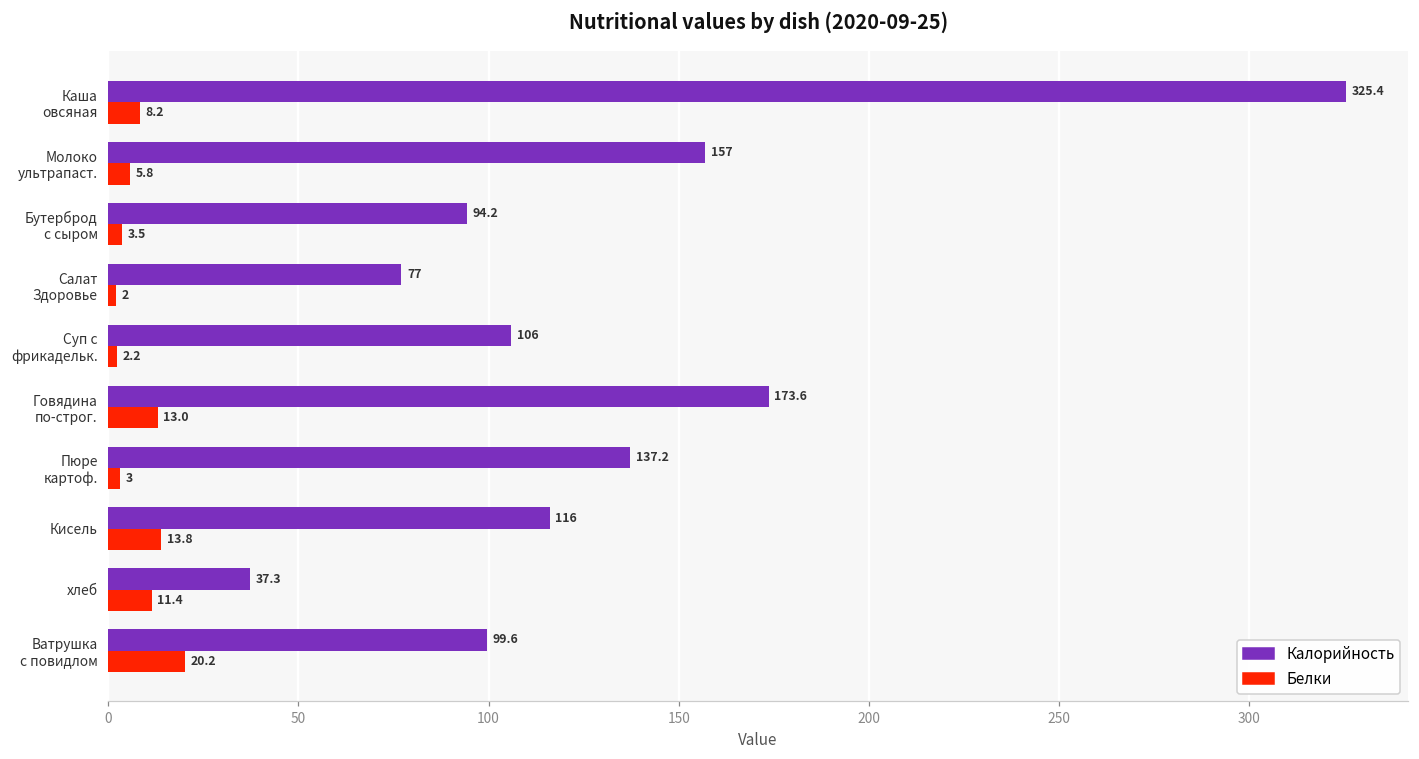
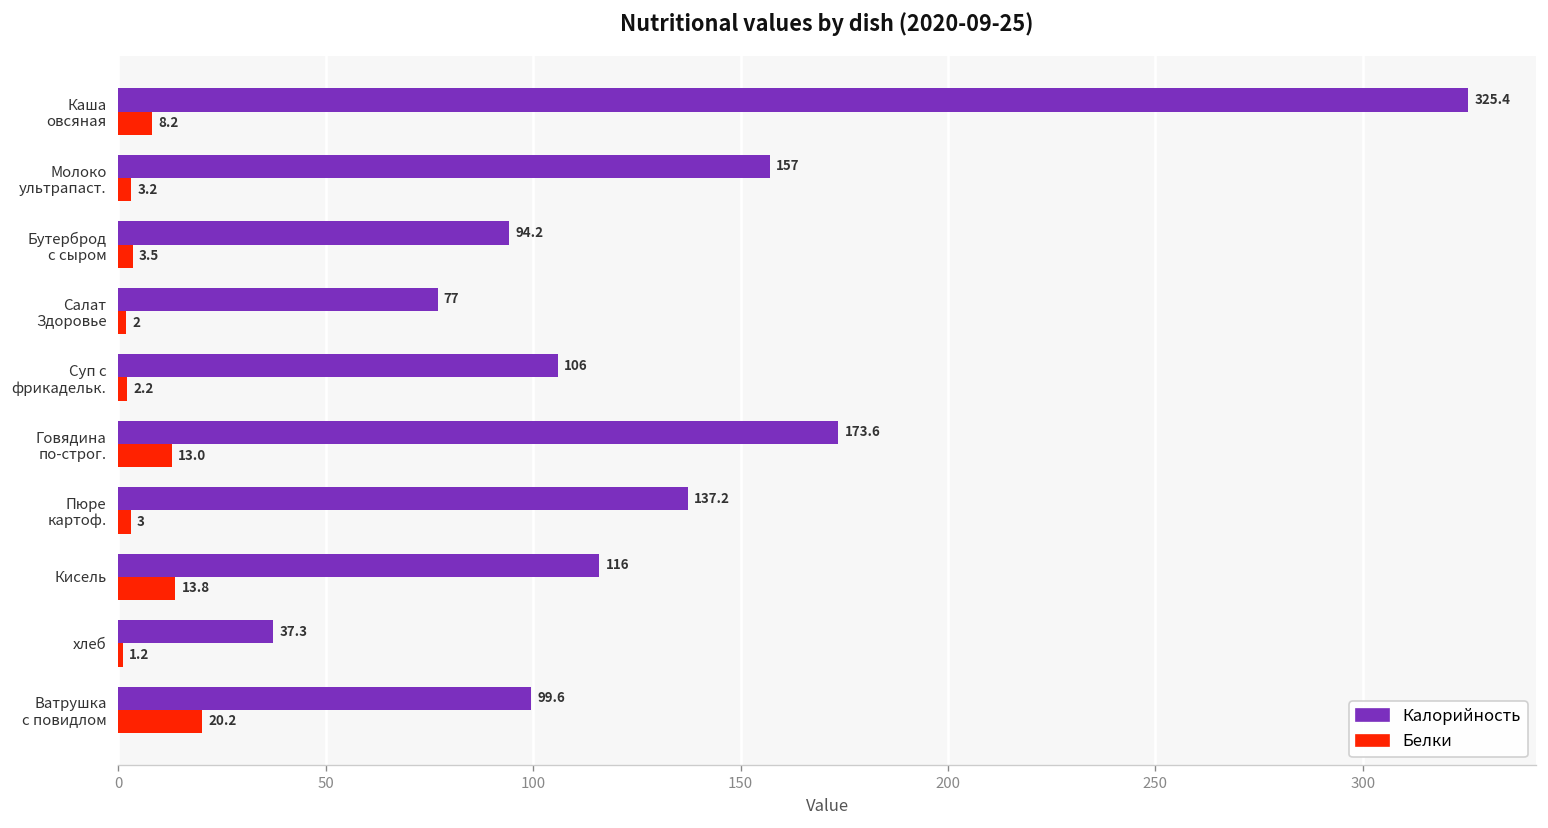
  {
    "Калорийность": {
      "Каша овсяная": 325.4,
      "Молоко ультрапаст.": 157,
      "Бутерброд с сыром": 94.2,
      "Салат Здоровье": 77,
      "Суп с фрикадельк.": 106,
      "Говядина по-строг.": 173.6,
      "Пюре картоф.": 137.2,
      "Кисель": 116,
      "хлеб": 37.3,
      "Ватрушка с повидлом": 99.6
    },
    "Белки": {
      "Каша овсяная": 8.2,
-     "Молоко ультрапаст.": 5.8,
+     "Молоко ультрапаст.": 3.2,
      "Бутерброд с сыром": 3.5,
      "Салат Здоровье": 2,
      "Суп с фрикадельк.": 2.2,
      "Говядина по-строг.": 13.0,
      "Пюре картоф.": 3,
      "Кисель": 13.8,
-     "хлеб": 11.4,
+     "хлеб": 1.2,
      "Ватрушка с повидлом": 20.2
    }
  }
